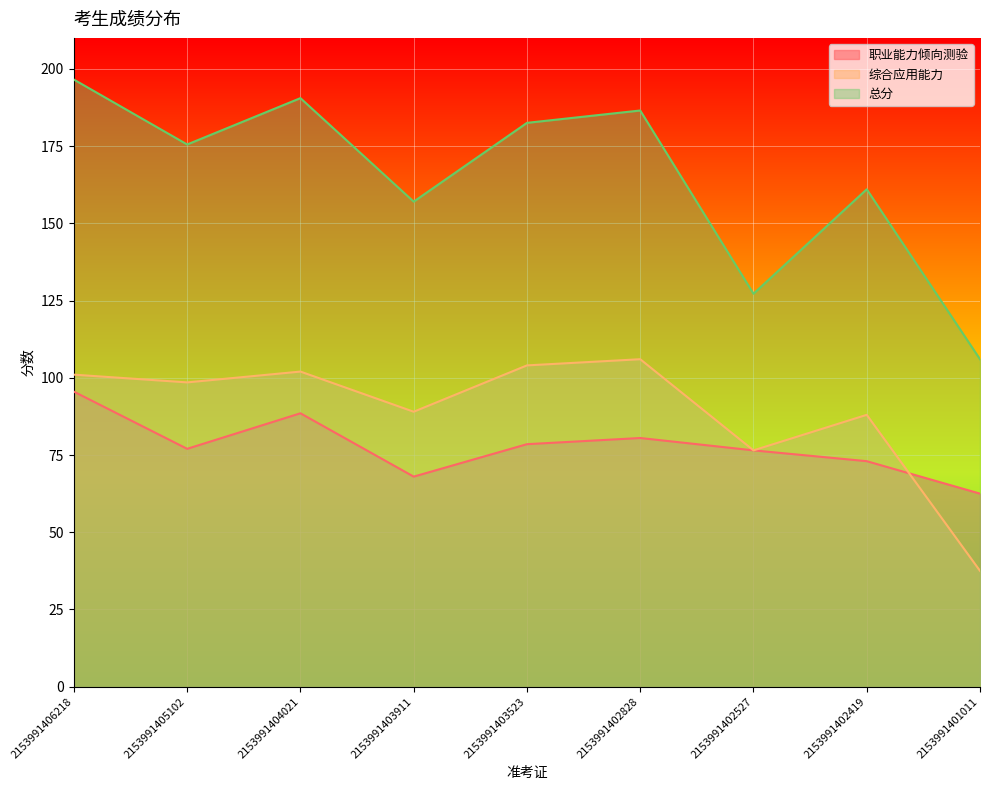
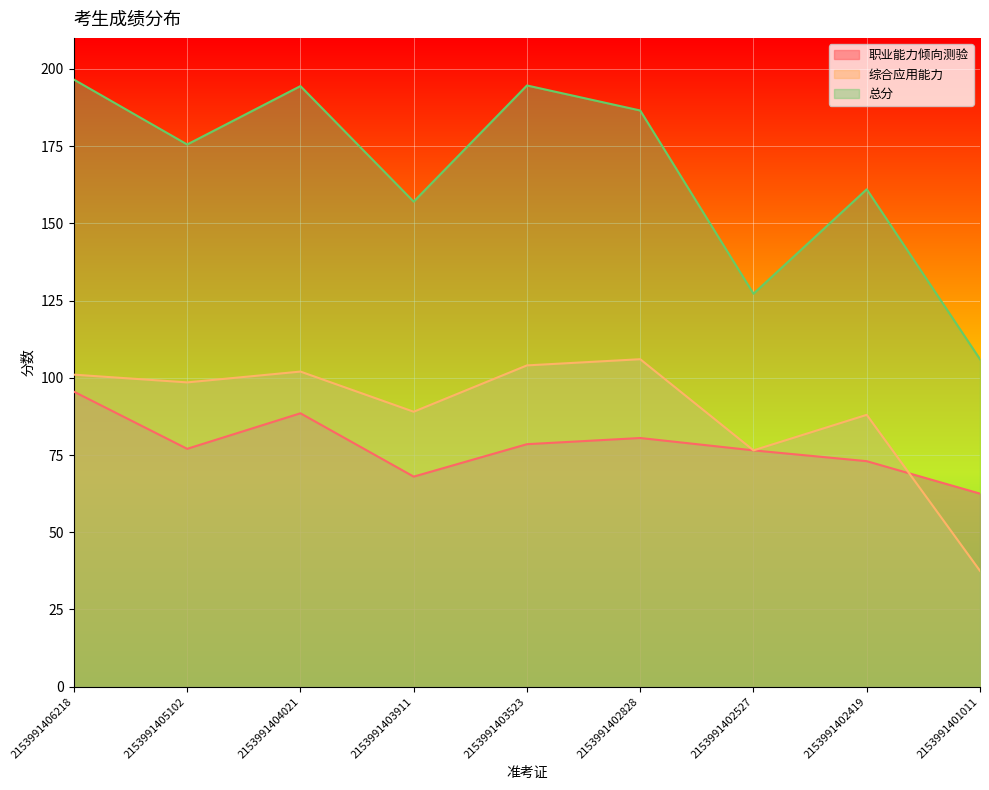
  {
    "总分": {
      "2153991406218": 197,
      "2153991405102": 176,
-     "2153991404021": 191,
+     "2153991404021": 194,
      "2153991403911": 157,
-     "2153991403523": 183,
+     "2153991403523": 195,
      "2153991402828": 187,
      "2153991402527": 127,
      "2153991402419": 161,
      "2153991401011": 106
    }
  }
